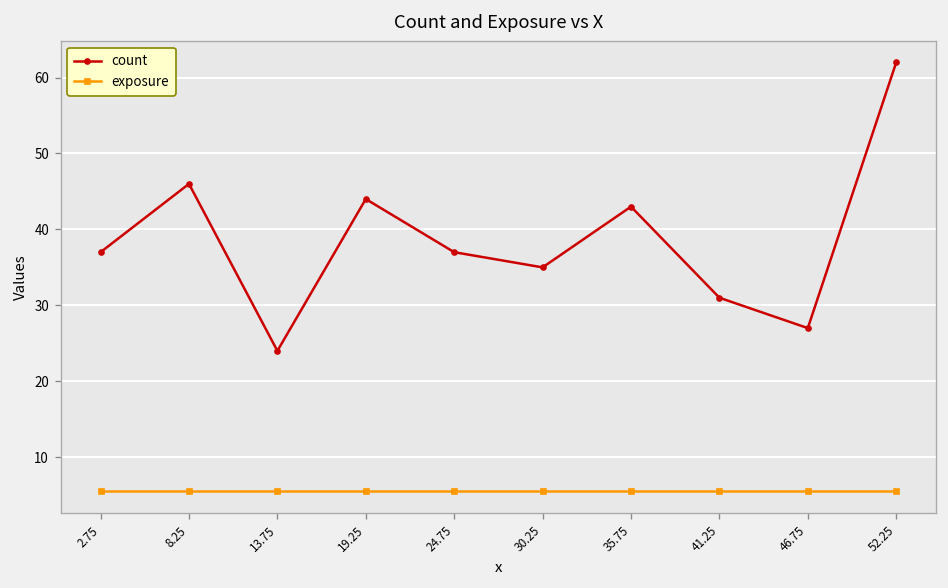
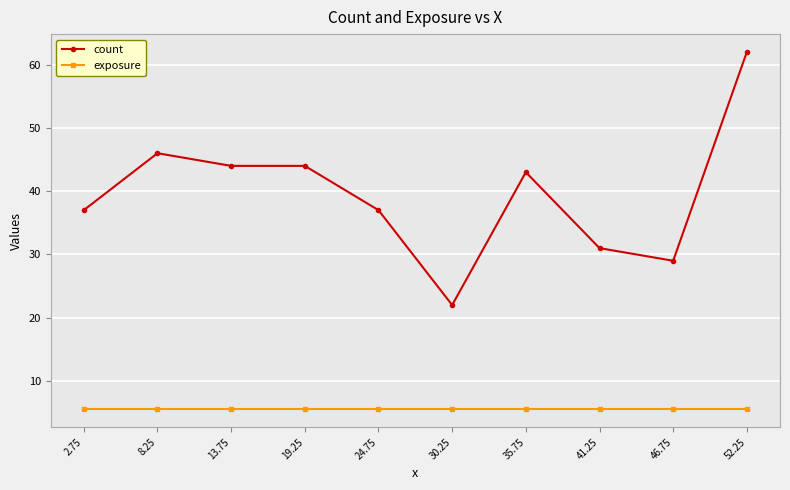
  {
    "count": {
      "2.75": 37,
      "8.25": 46,
-     "13.75": 24,
+     "13.75": 44,
      "19.25": 44,
      "24.75": 37,
-     "30.25": 35,
+     "30.25": 22,
      "35.75": 43,
      "41.25": 31,
-     "46.75": 27,
+     "46.75": 29,
      "52.25": 62
    },
    "exposure": {
      "2.75": 6,
      "8.25": 6,
      "13.75": 6,
      "19.25": 6,
      "24.75": 6,
      "30.25": 6,
      "35.75": 6,
      "41.25": 6,
      "46.75": 6,
      "52.25": 6
    }
  }
